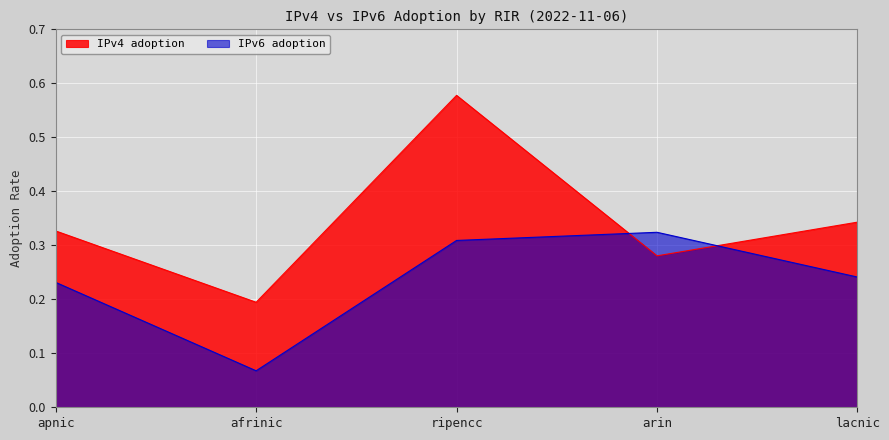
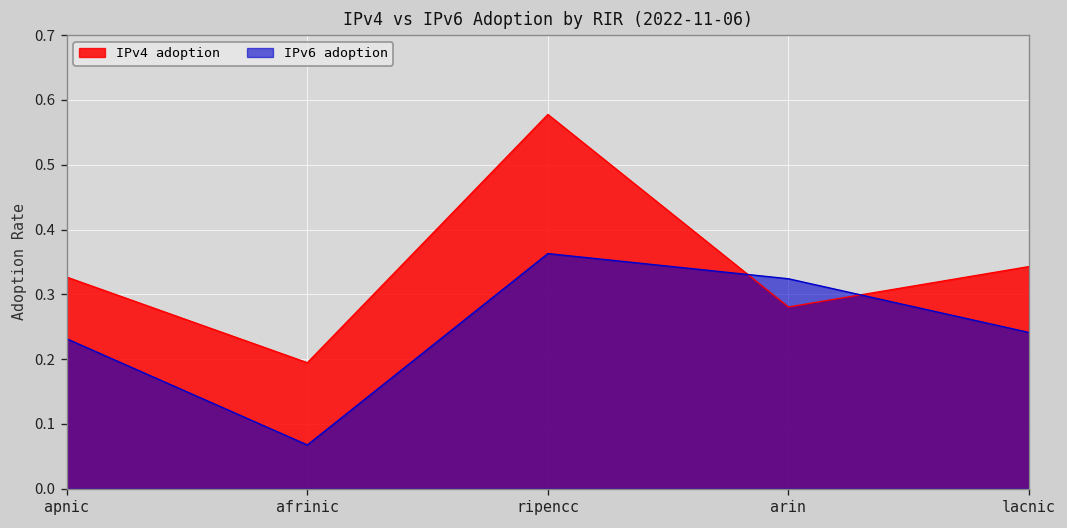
  {
    "IPv4 adoption": {
      "apnic": 0.33,
      "afrinic": 0.19,
      "ripencc": 0.58,
      "arin": 0.28,
      "lacnic": 0.34
    },
    "IPv6 adoption": {
      "apnic": 0.23,
      "afrinic": 0.07,
-     "ripencc": 0.31,
+     "ripencc": 0.36,
      "arin": 0.32,
      "lacnic": 0.24
    }
  }
